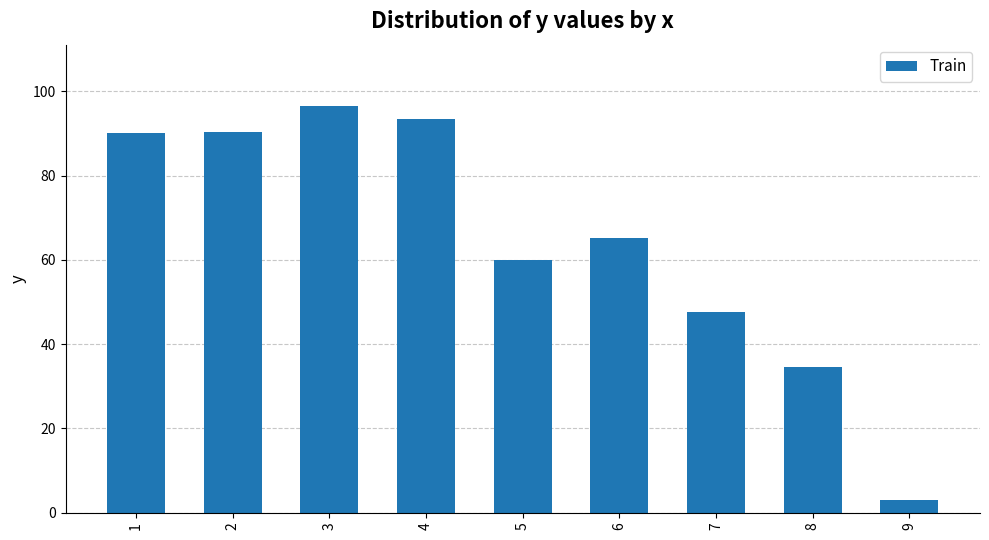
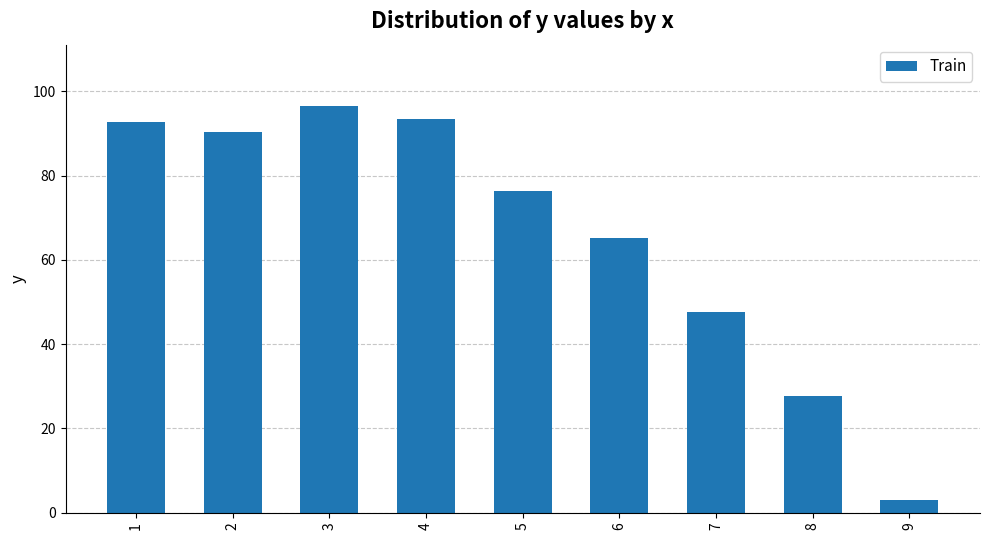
  {
-   "1": 90,
+   "1": 93,
    "2": 90,
    "3": 97,
    "4": 93,
-   "5": 60,
+   "5": 76,
    "6": 65,
    "7": 48,
-   "8": 35,
+   "8": 28,
    "9": 3
  }
